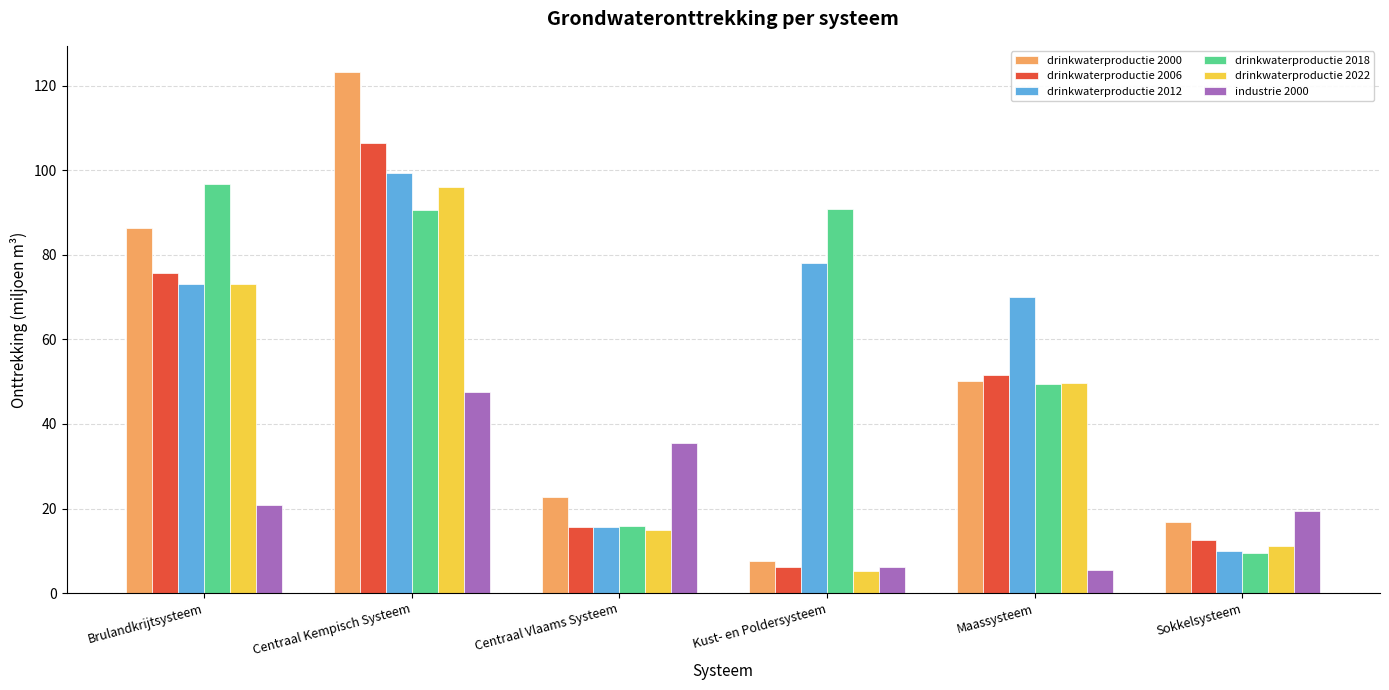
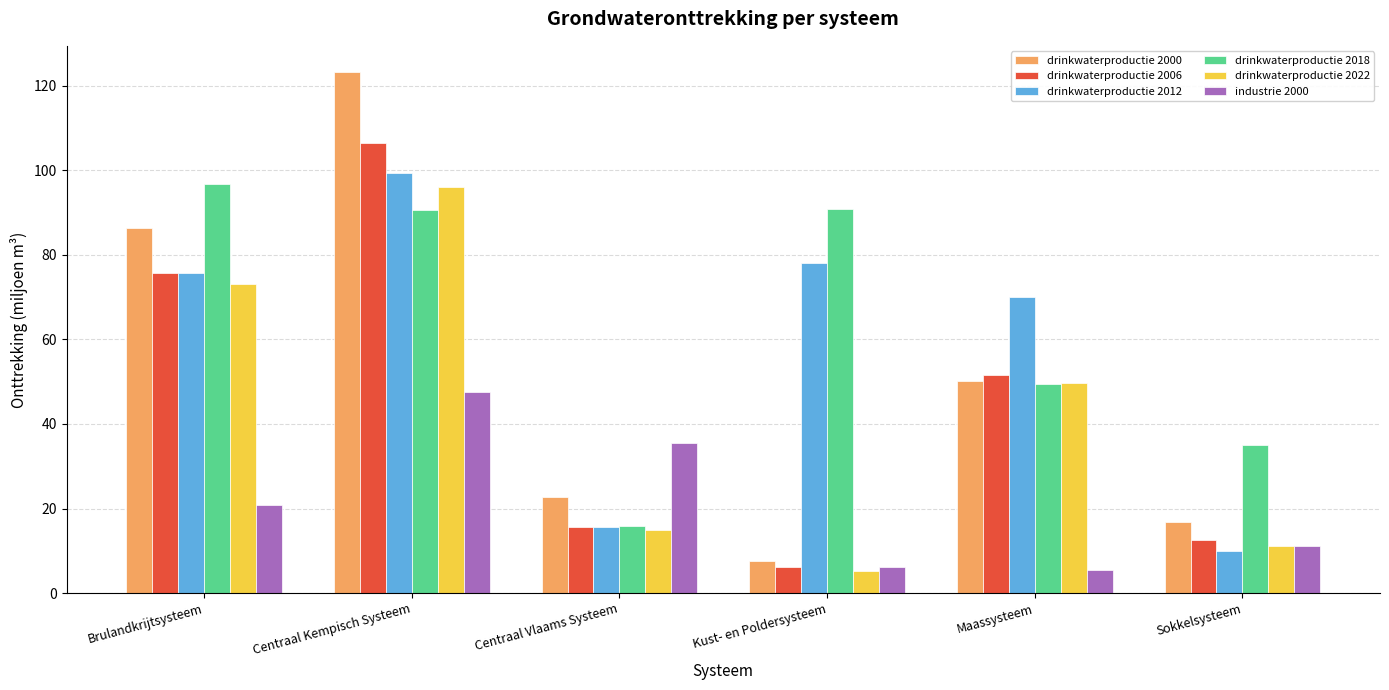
  {
    "drinkwaterproductie 2006": {
      "Brulandkrijtsysteem": 76,
      "Centraal Kempisch Systeem": 107,
      "Centraal Vlaams Systeem": 16,
      "Kust- en Poldersysteem": 6,
      "Maassysteem": 52,
      "Sokkelsysteem": 13
    },
    "drinkwaterproductie 2012": {
-     "Brulandkrijtsysteem": 73,
+     "Brulandkrijtsysteem": 76,
      "Centraal Kempisch Systeem": 99,
      "Centraal Vlaams Systeem": 16,
      "Kust- en Poldersysteem": 78,
      "Maassysteem": 70,
      "Sokkelsysteem": 10
    },
    "drinkwaterproductie 2018": {
      "Brulandkrijtsysteem": 97,
      "Centraal Kempisch Systeem": 91,
      "Centraal Vlaams Systeem": 16,
      "Kust- en Poldersysteem": 91,
      "Maassysteem": 49,
-     "Sokkelsysteem": 9
+     "Sokkelsysteem": 35
    },
    "industrie 2000": {
      "Brulandkrijtsysteem": 21,
      "Centraal Kempisch Systeem": 48,
      "Centraal Vlaams Systeem": 35,
      "Kust- en Poldersysteem": 6,
      "Maassysteem": 6,
-     "Sokkelsysteem": 19
+     "Sokkelsysteem": 11
    }
  }
